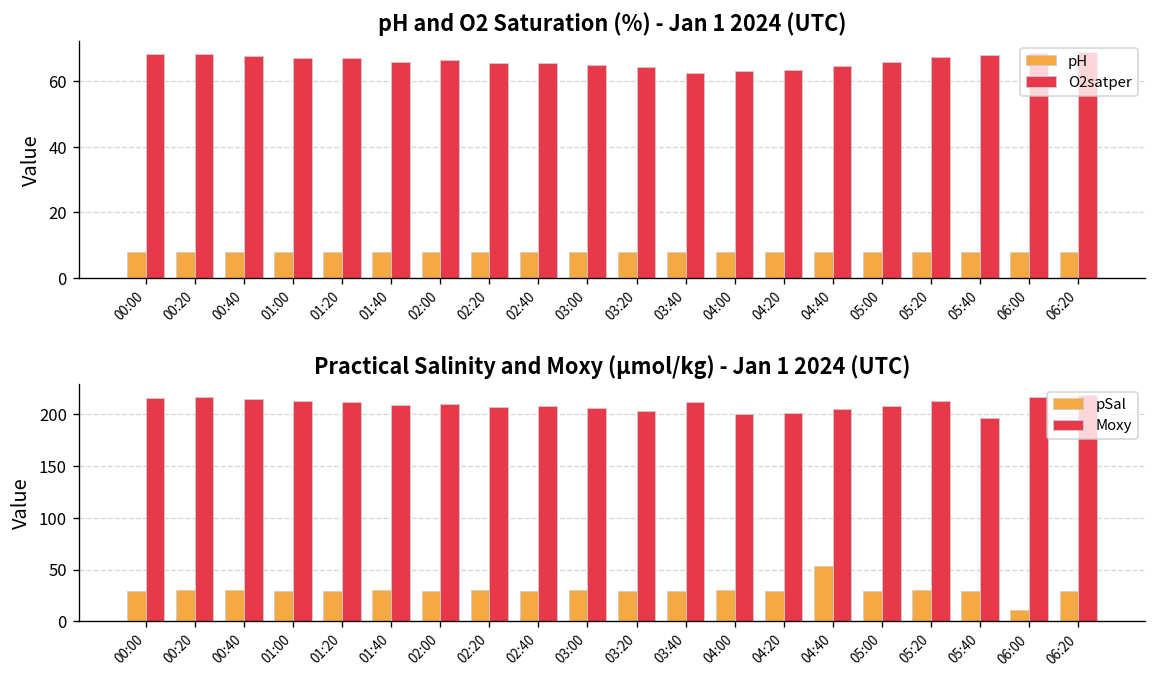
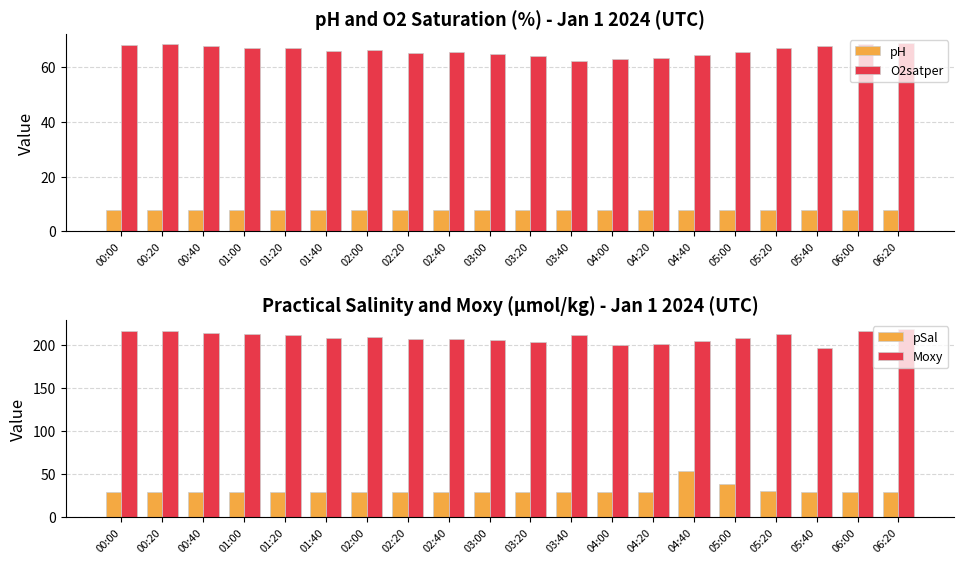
  {
    "pH and O2 Saturation (%) - Jan 1 2024 (UTC)": {
      "pH": {
        "00:00": 8,
        "00:20": 8,
        "00:40": 8,
        "01:00": 8,
        "01:20": 8,
        "01:40": 8,
        "02:00": 8,
        "02:20": 8,
        "02:40": 8,
        "03:00": 8,
        "03:20": 8,
        "03:40": 8,
        "04:00": 8,
        "04:20": 8,
        "04:40": 8,
        "05:00": 8,
        "05:20": 8,
        "05:40": 8,
        "06:00": 8,
        "06:20": 8
      },
      "O2satper": {
        "00:00": 68,
        "00:20": 68,
        "00:40": 68,
        "01:00": 67,
        "01:20": 67,
        "01:40": 66,
        "02:00": 66,
        "02:20": 65,
        "02:40": 66,
        "03:00": 65,
        "03:20": 64,
        "03:40": 62,
        "04:00": 63,
        "04:20": 64,
        "04:40": 65,
        "05:00": 66,
        "05:20": 67,
        "05:40": 68
      }
    },
    "Practical Salinity and Moxy (µmol/kg) - Jan 1 2024 (UTC)": {
      "pSal": {
        "00:00": 30,
        "00:20": 30,
        "00:40": 30,
        "01:00": 30,
        "01:20": 30,
        "01:40": 30,
        "02:00": 30,
        "02:20": 30,
        "02:40": 30,
        "03:00": 30,
        "03:20": 30,
        "03:40": 30,
        "04:00": 30,
        "04:20": 30,
        "04:40": 50,
-       "05:00": 30,
+       "05:00": 40,
        "05:20": 30,
        "05:40": 30,
-       "06:00": 10,
+       "06:00": 30,
        "06:20": 30
      },
      "Moxy": {
        "00:00": 220,
        "00:20": 220,
        "00:40": 210,
        "01:00": 210,
        "01:20": 210,
        "01:40": 210,
        "02:00": 210,
        "02:20": 210,
        "02:40": 210,
        "03:00": 210,
        "03:20": 200,
        "03:40": 210,
        "04:00": 200,
        "04:20": 200,
        "04:40": 210,
        "05:00": 210,
        "05:20": 210,
        "05:40": 200,
        "06:00": 220
      }
    }
  }
